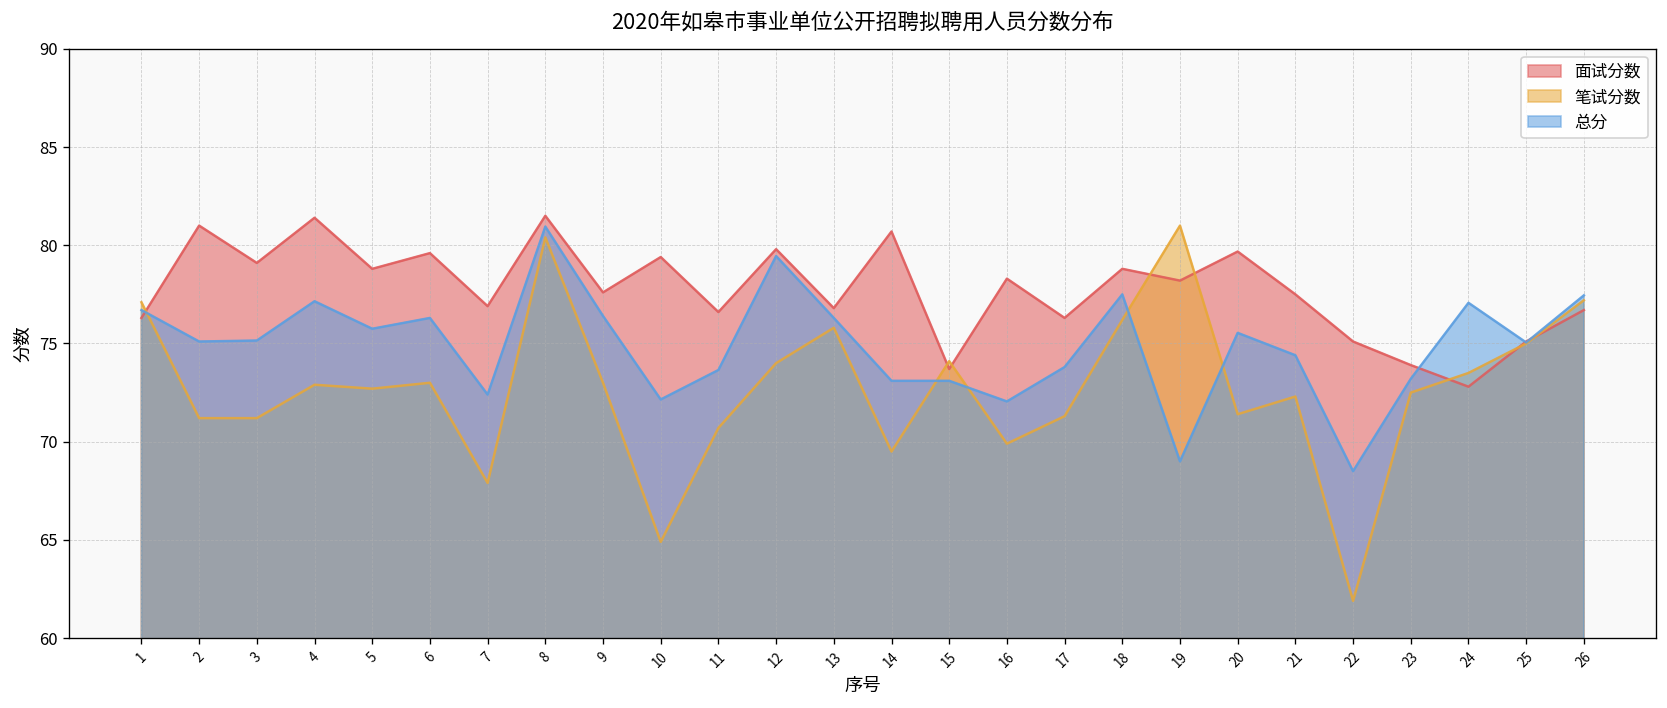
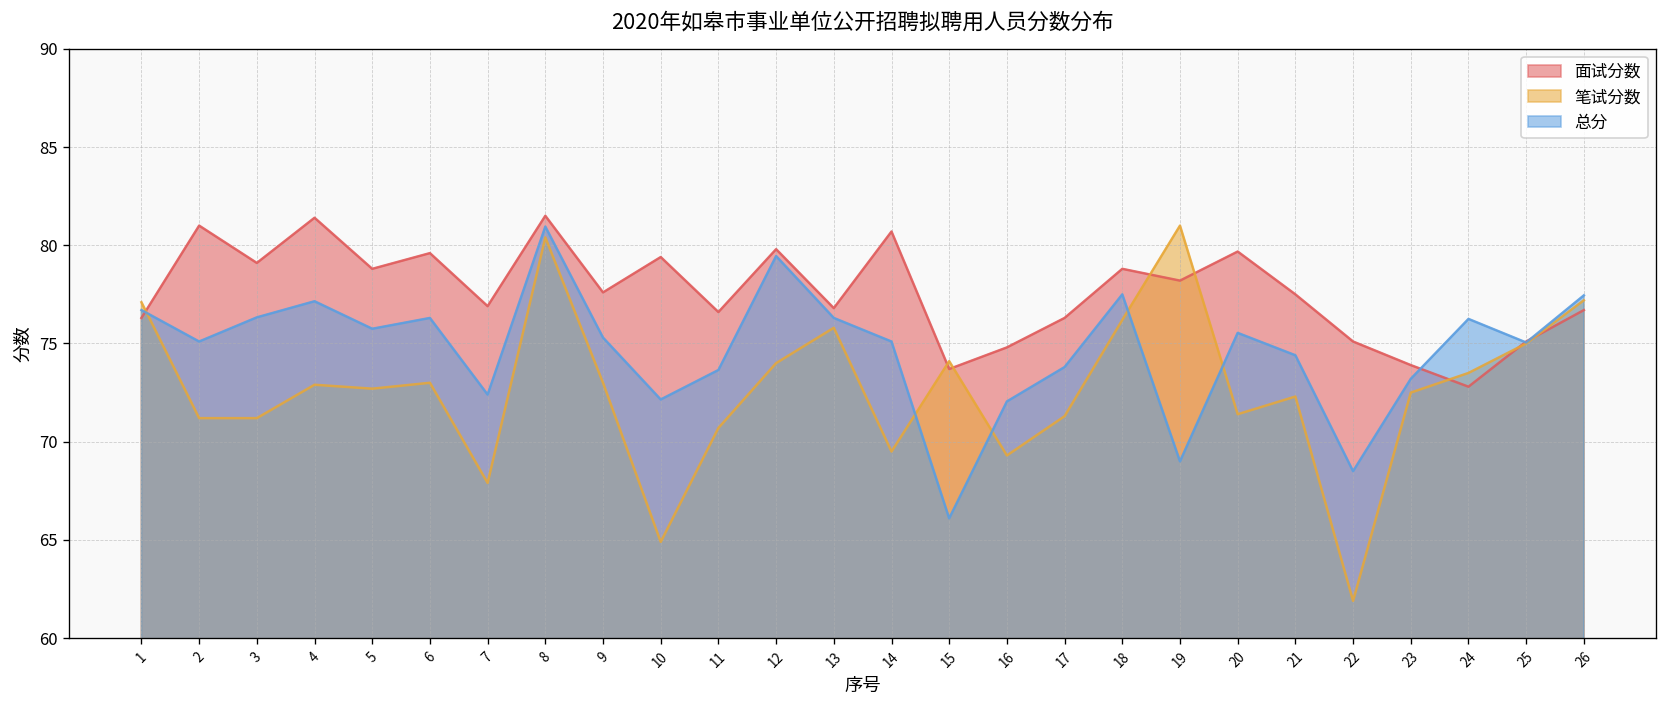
  {
    "面试分数": {
      "1": 76.3,
      "2": 81.0,
      "3": 79.1,
      "4": 81.4,
      "5": 78.8,
      "6": 79.6,
      "7": 76.9,
      "8": 81.5,
      "9": 77.6,
      "10": 79.4,
      "11": 76.6,
      "12": 79.8,
      "13": 76.8,
      "14": 80.7,
      "15": 73.7,
-     "16": 78.3,
+     "16": 74.8,
      "17": 76.3,
      "18": 78.8,
      "19": 78.2,
      "20": 79.7,
      "21": 77.5,
      "22": 75.1,
      "23": 73.9,
      "24": 72.8,
      "26": 76.7
    },
    "笔试分数": {
      "1": 77.1,
      "2": 71.2,
      "3": 71.2,
      "4": 72.9,
      "5": 72.7,
      "6": 73.0,
      "7": 67.9,
      "8": 80.4,
      "9": 73.0,
      "10": 64.9,
      "11": 70.7,
      "12": 74.0,
      "13": 75.8,
      "14": 69.5,
      "15": 74.1,
-     "16": 69.9,
+     "16": 69.3,
      "17": 71.3,
      "18": 76.2,
      "19": 81.0,
      "20": 71.4,
      "21": 72.3,
      "22": 61.9,
      "23": 72.5,
      "24": 73.5,
      "26": 77.2
    },
    "总分": {
      "1": 76.7,
      "2": 75.1,
-     "3": 75.2,
+     "3": 76.3,
      "4": 77.2,
      "5": 75.8,
      "6": 76.3,
      "7": 72.4,
      "8": 81.0,
-     "9": 76.4,
+     "9": 75.3,
      "10": 72.2,
      "11": 73.7,
      "12": 79.5,
      "13": 76.3,
-     "14": 73.1,
-     "15": 73.1,
+     "14": 75.1,
+     "15": 66.1,
      "16": 72.1,
      "17": 73.8,
      "18": 77.5,
      "19": 69.0,
      "20": 75.5,
      "21": 74.4,
      "22": 68.5,
      "23": 73.2,
-     "24": 77.1,
+     "24": 76.3,
      "26": 77.5
    }
  }
